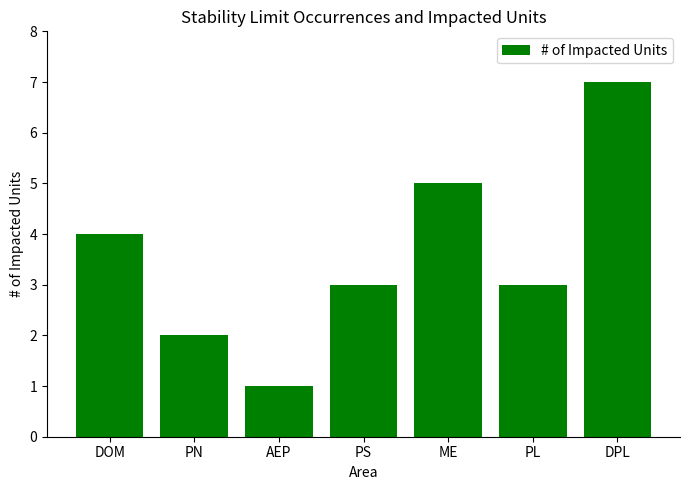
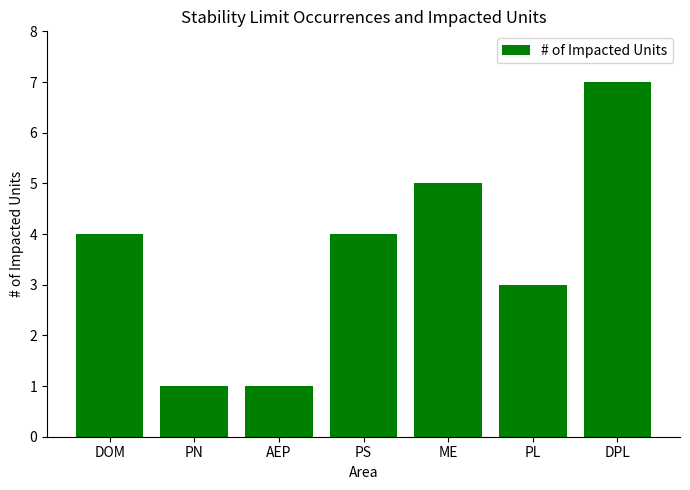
  {
    "DOM": 4,
-   "PN": 2,
+   "PN": 1,
    "AEP": 1,
-   "PS": 3,
+   "PS": 4,
    "ME": 5,
    "PL": 3,
    "DPL": 7
  }
